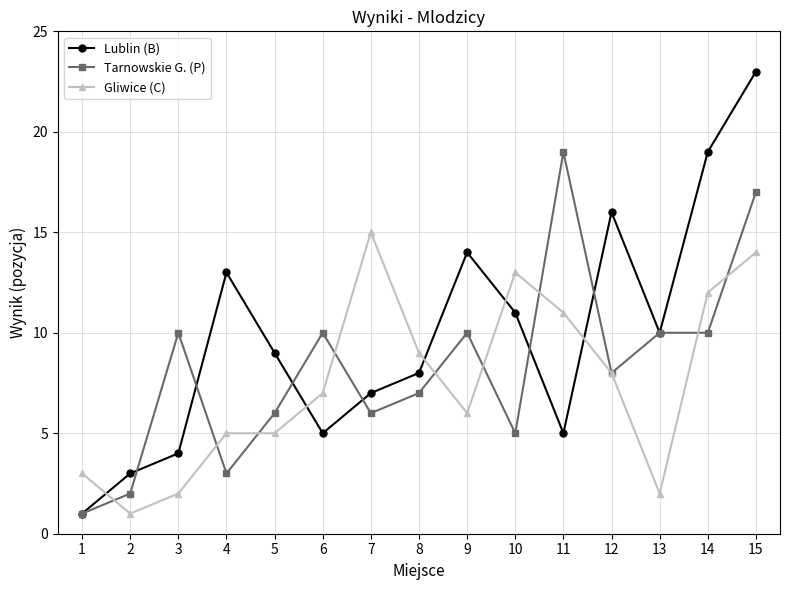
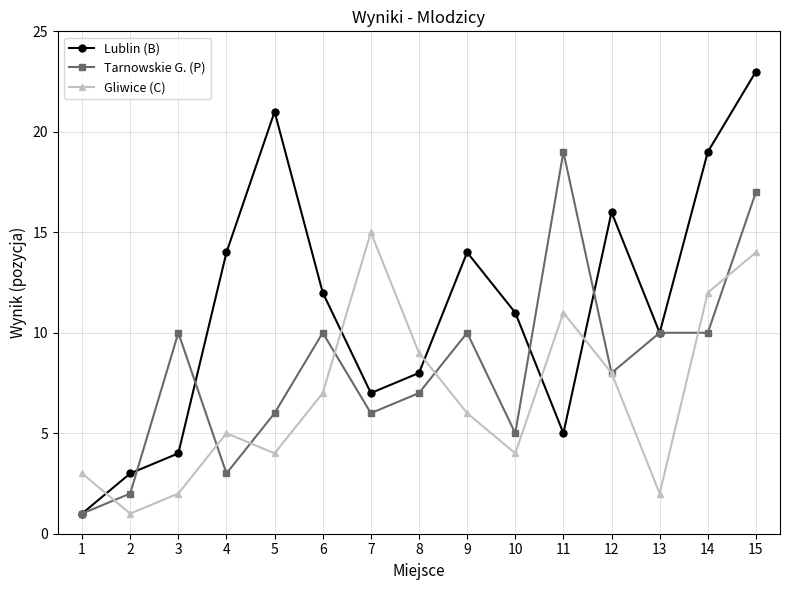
  {
    "Lublin (B)": {
      "2": 3,
      "3": 4,
-     "4": 13,
-     "5": 9,
-     "6": 5,
+     "4": 14,
+     "5": 21,
+     "6": 12,
      "7": 7,
      "8": 8,
      "9": 14,
      "10": 11,
      "11": 5,
      "12": 16,
      "14": 19,
      "15": 23
    },
    "Tarnowskie G. (P)": {
      "2": 2,
      "3": 10,
      "4": 3,
      "5": 6,
      "6": 10,
      "7": 6,
      "8": 7,
      "9": 10,
      "10": 5,
      "11": 19,
      "14": 10,
      "15": 17
    },
    "Gliwice (C)": {
      "1": 3,
      "2": 1,
      "3": 2,
      "4": 5,
-     "5": 5,
+     "5": 4,
      "6": 7,
      "7": 15,
      "8": 9,
      "9": 6,
-     "10": 13,
+     "10": 4,
      "11": 11,
      "13": 2,
      "14": 12,
      "15": 14
    }
  }
